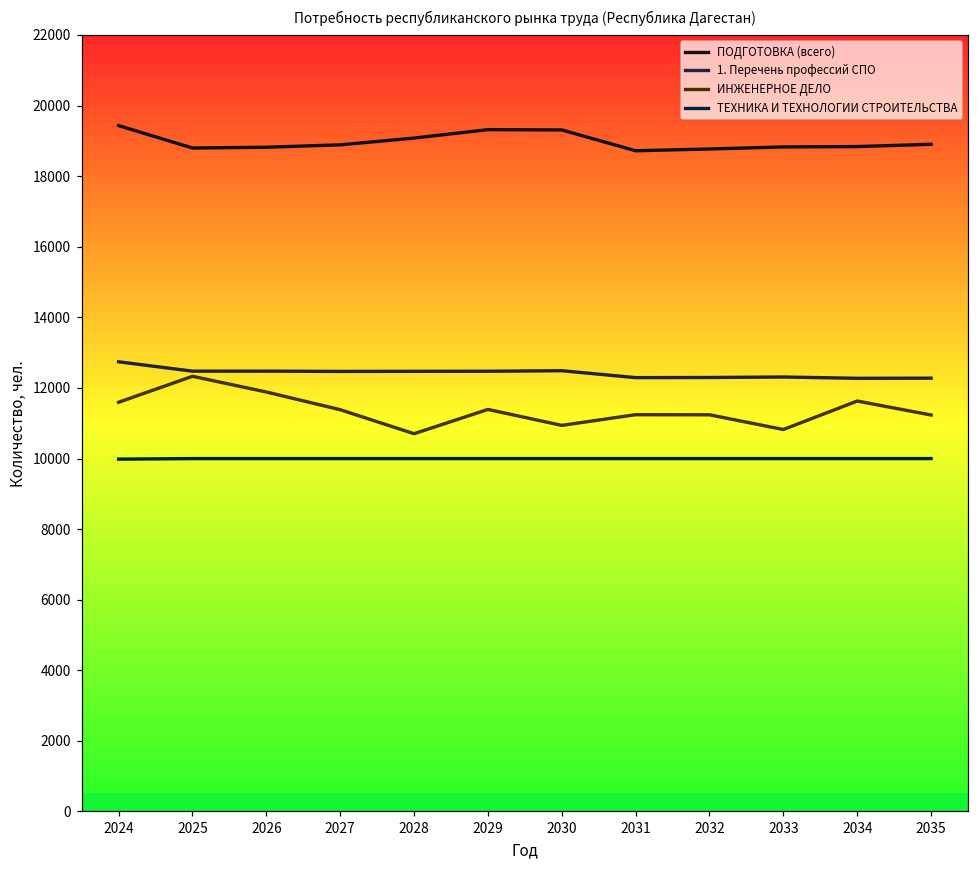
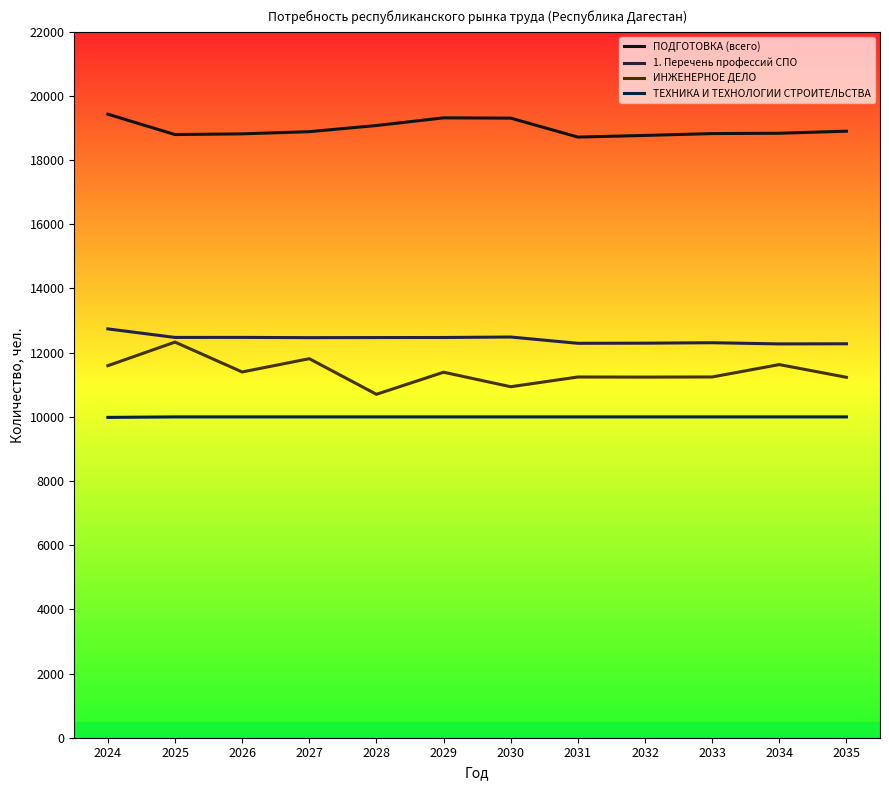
  {
    "ИНЖЕНЕРНОЕ ДЕЛО": {
      "2024": 11600,
      "2025": 12300,
-     "2026": 11900,
-     "2027": 11400,
+     "2026": 11400,
+     "2027": 11800,
      "2028": 10700,
      "2029": 11400,
      "2030": 10900,
      "2031": 11200,
      "2032": 11200,
-     "2033": 10800,
+     "2033": 11200,
      "2034": 11600,
      "2035": 11200
    }
  }
